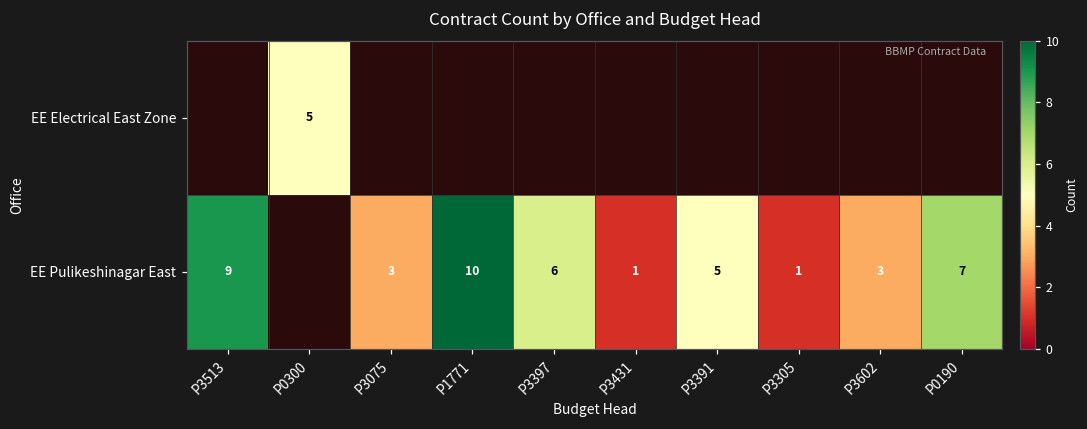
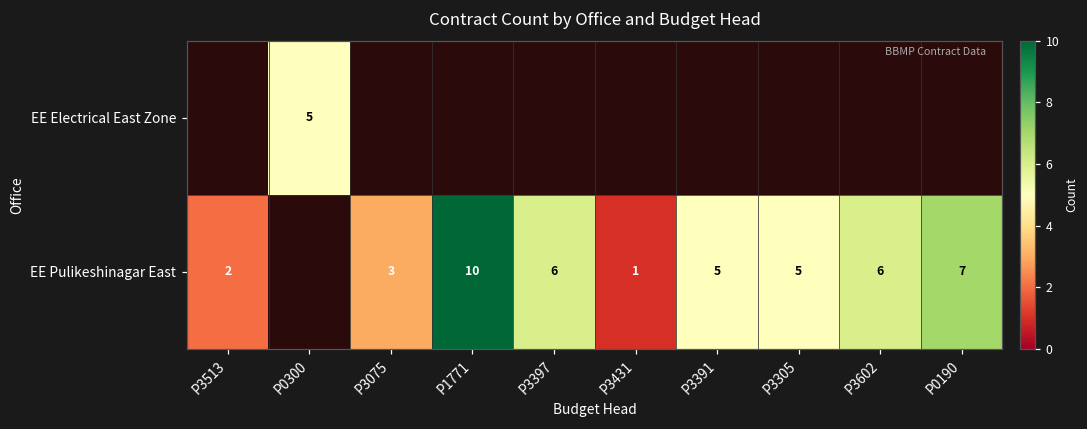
  {
    "EE Electrical East Zone": {
      "P0300": 5
    },
    "EE Pulikeshinagar East": {
-     "P3513": 9,
+     "P3513": 2,
      "P3075": 3,
      "P1771": 10,
      "P3397": 6,
      "P3431": 1,
      "P3391": 5,
-     "P3305": 1,
-     "P3602": 3,
+     "P3305": 5,
+     "P3602": 6,
      "P0190": 7
    }
  }
